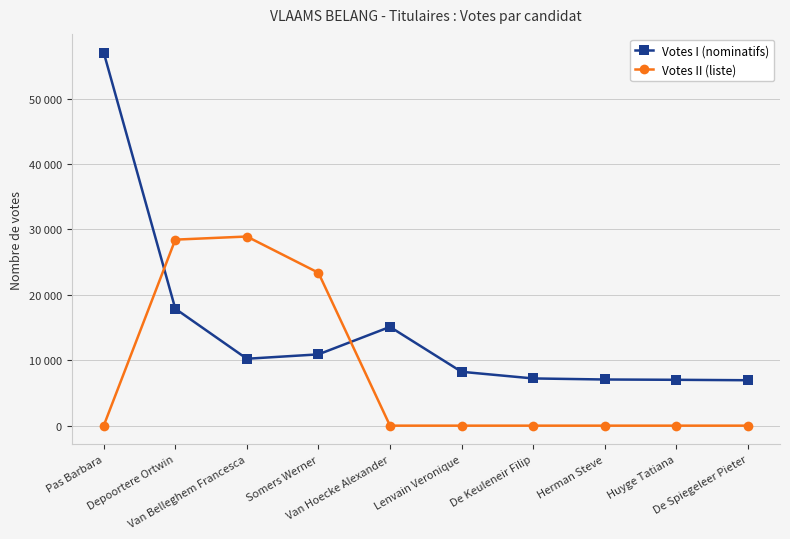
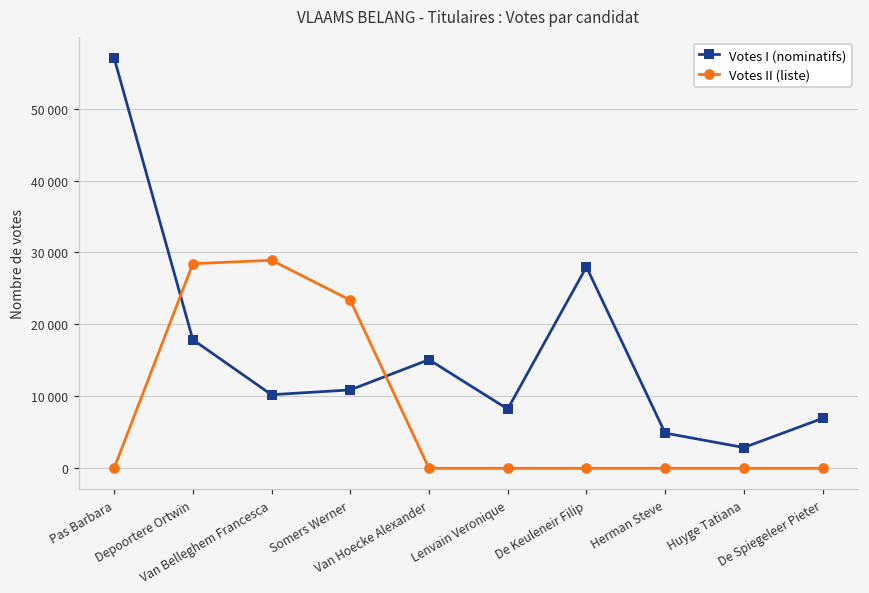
  {
    "Votes I (nominatifs)": {
      "Pas Barbara": 57000,
      "Depoortere Ortwin": 18000,
      "Van Belleghem Francesca": 10000,
      "Somers Werner": 11000,
      "Van Hoecke Alexander": 15000,
      "Lenvain Veronique": 8000,
-     "De Keuleneir Filip": 7000,
-     "Herman Steve": 7000,
-     "Huyge Tatiana": 7000,
+     "De Keuleneir Filip": 28000,
+     "Herman Steve": 5000,
+     "Huyge Tatiana": 3000,
      "De Spiegeleer Pieter": 7000
    },
    "Votes II (liste)": {
      "Pas Barbara": 0,
      "Depoortere Ortwin": 28000,
      "Van Belleghem Francesca": 29000,
      "Somers Werner": 23000,
      "Van Hoecke Alexander": 0,
      "Lenvain Veronique": 0,
      "De Keuleneir Filip": 0,
      "Herman Steve": 0,
      "Huyge Tatiana": 0,
      "De Spiegeleer Pieter": 0
    }
  }
